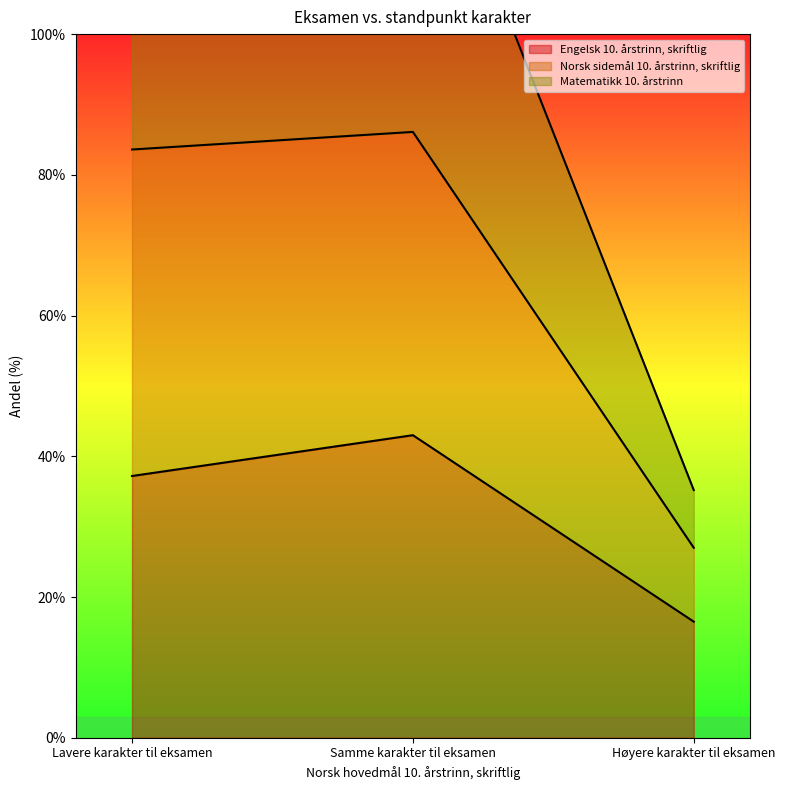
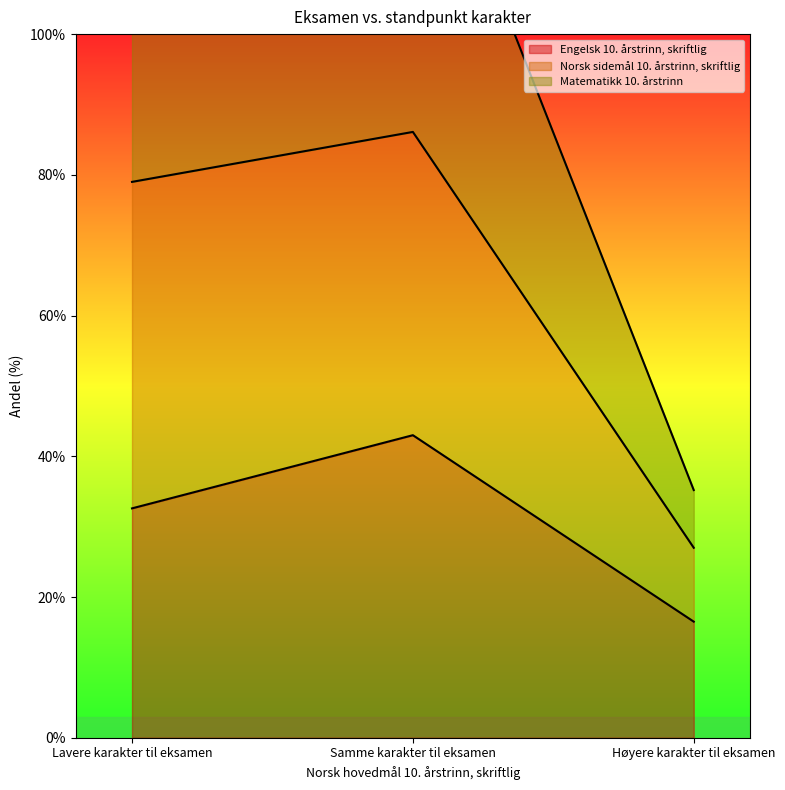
  {
    "Engelsk 10. årstrinn, skriftlig": {
-     "Lavere karakter til eksamen": "37%",
+     "Lavere karakter til eksamen": "33%",
      "Samme karakter til eksamen": "43%",
      "Høyere karakter til eksamen": "17%"
    }
  }
